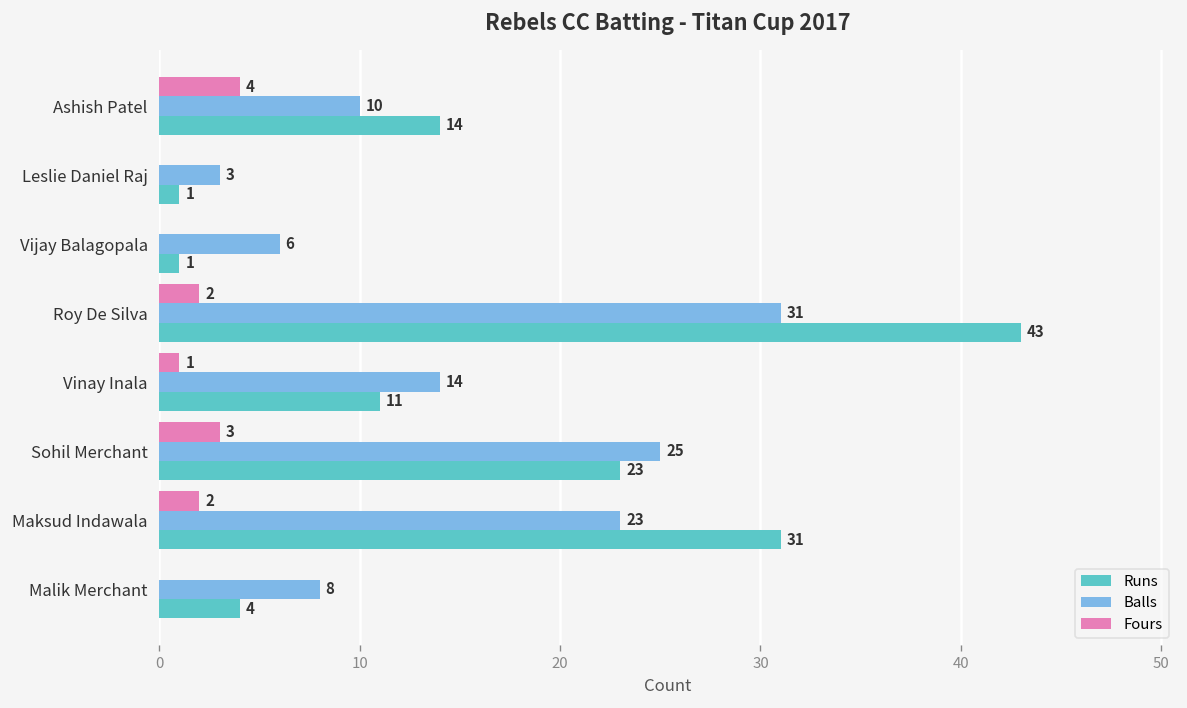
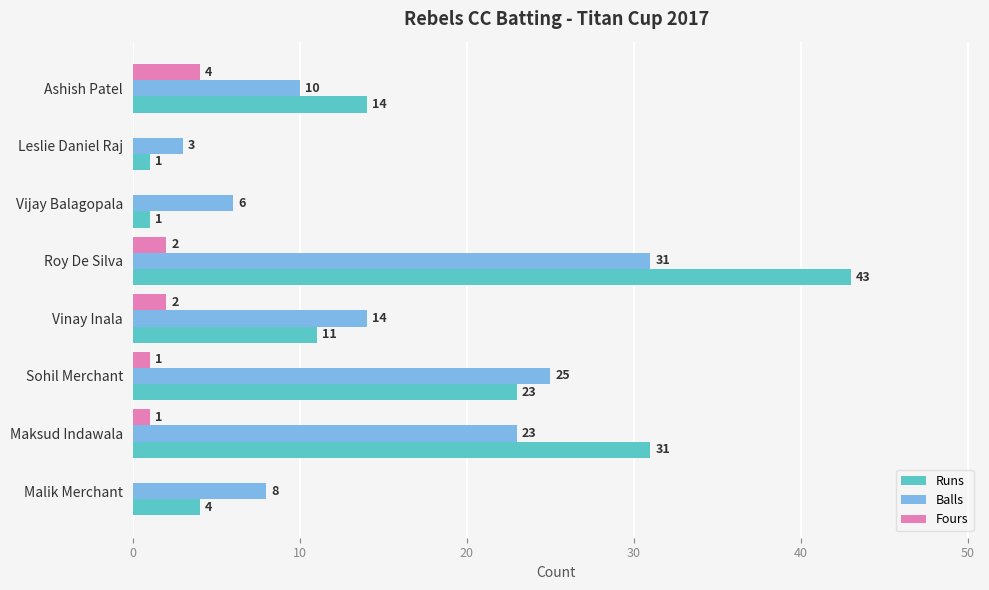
  {
    "Fours": {
      "Ashish Patel": 4,
      "Roy De Silva": 2,
-     "Vinay Inala": 1,
-     "Sohil Merchant": 3,
-     "Maksud Indawala": 2
+     "Vinay Inala": 2,
+     "Sohil Merchant": 1,
+     "Maksud Indawala": 1
    }
  }
